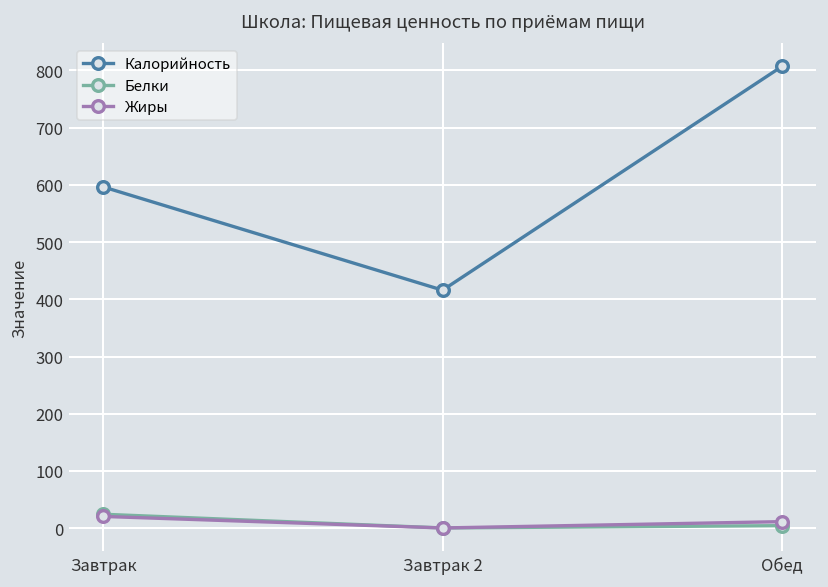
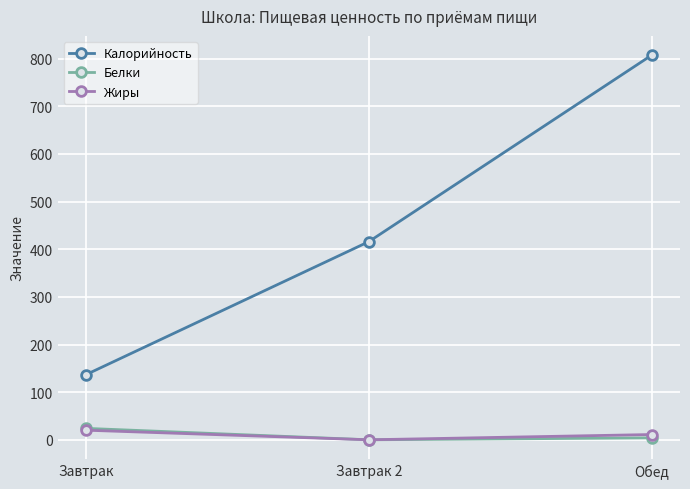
  {
    "Калорийность": {
-     "Завтрак": 600,
+     "Завтрак": 140,
      "Завтрак 2": 420,
      "Обед": 810
    },
    "Белки": {
      "Обед": 0
    },
    "Жиры": {
      "Обед": 10
    }
  }
